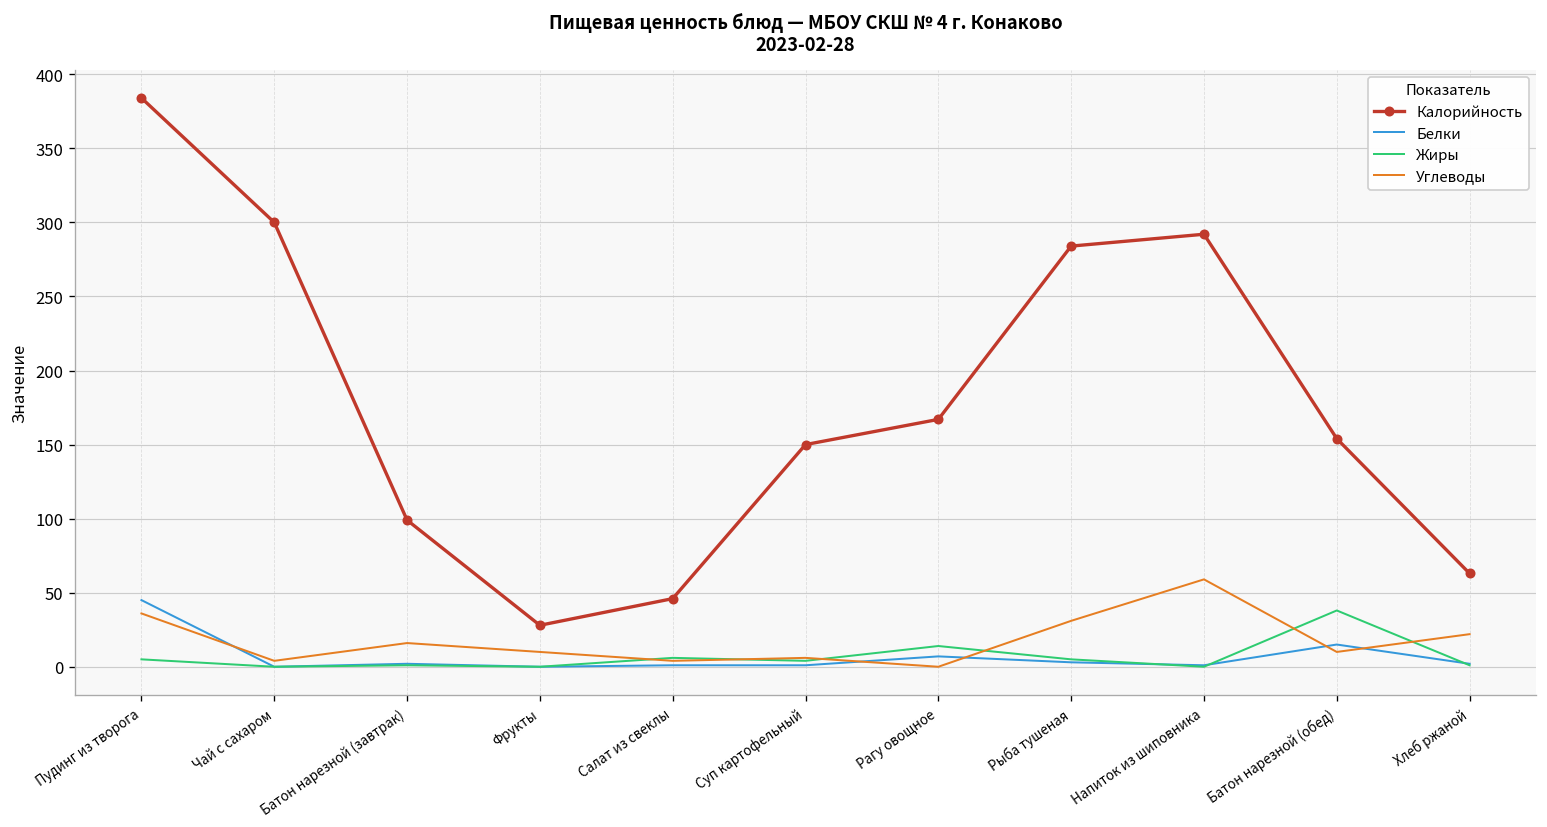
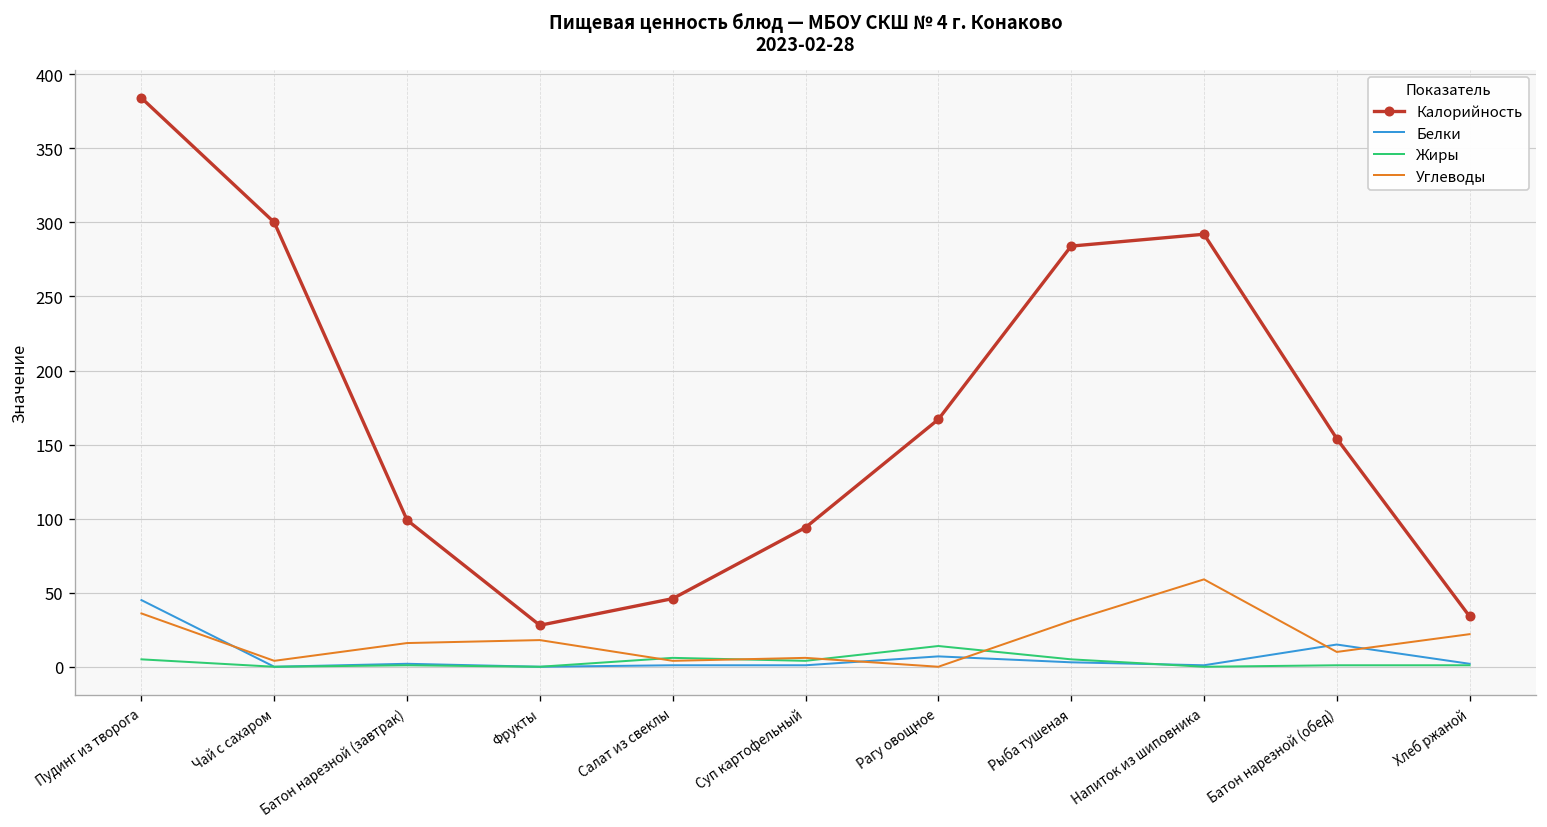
  {
    "Калорийность": {
      "Пудинг из творога": 384,
      "Чай с сахаром": 300,
      "Батон нарезной (завтрак)": 99,
      "Фрукты": 28,
      "Салат из свеклы": 46,
-     "Суп картофельный": 150,
+     "Суп картофельный": 94,
      "Рагу овощное": 167,
      "Рыба тушеная": 284,
      "Напиток из шиповника": 292,
      "Батон нарезной (обед)": 154,
-     "Хлеб ржаной": 63
+     "Хлеб ржаной": 34
    },
    "Белки": {
      "Пудинг из творога": 45,
      "Салат из свеклы": 1,
      "Суп картофельный": 1,
      "Рагу овощное": 7,
      "Батон нарезной (обед)": 15
    },
    "Жиры": {
      "Пудинг из творога": 5,
      "Рагу овощное": 14,
-     "Батон нарезной (обед)": 38
+     "Батон нарезной (обед)": 1
    },
    "Углеводы": {
      "Пудинг из творога": 36,
      "Чай с сахаром": 4,
      "Батон нарезной (завтрак)": 16,
-     "Фрукты": 10,
+     "Фрукты": 18,
      "Рагу овощное": 0,
      "Рыба тушеная": 31,
      "Напиток из шиповника": 59,
      "Батон нарезной (обед)": 10,
      "Хлеб ржаной": 22
    }
  }
